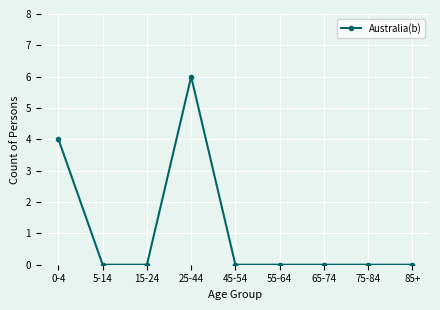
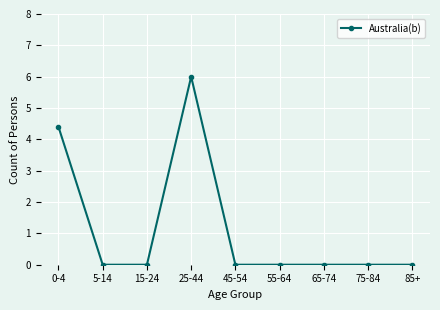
  {
-   "0-4": 4.0,
+   "0-4": 4.4,
    "5-14": 0.0,
    "15-24": 0.0,
    "25-44": 6.0,
    "45-54": 0.0,
    "55-64": 0.0,
    "65-74": 0.0,
    "75-84": 0.0,
    "85+": 0.0
  }
